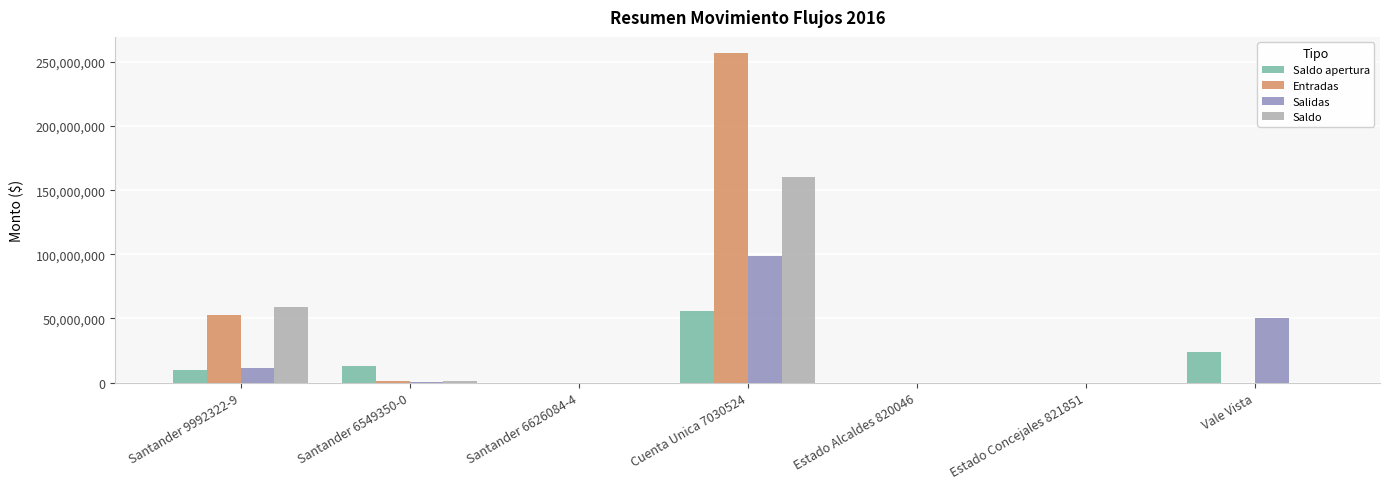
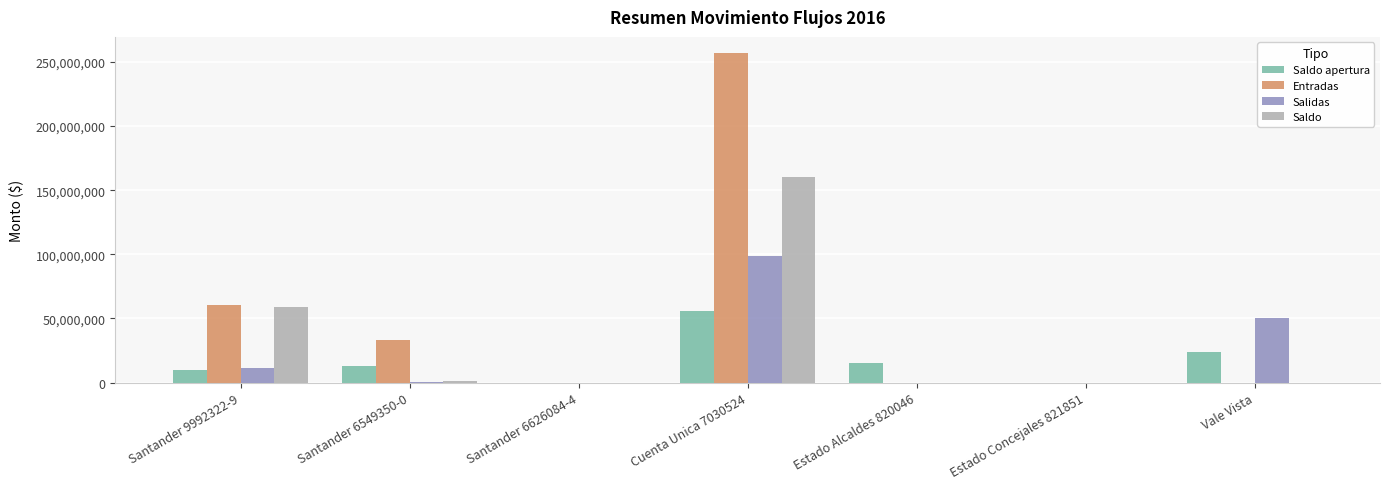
  {
    "Saldo apertura": {
      "Santander 9992322-9": "10,000,000",
      "Santander 6549350-0": "13,000,000",
      "Santander 6626084-4": "0",
      "Cuenta Unica 7030524": "56,000,000",
-     "Estado Alcaldes 820046": "0",
+     "Estado Alcaldes 820046": "15,000,000",
      "Vale Vista": "24,000,000"
    },
    "Entradas": {
-     "Santander 9992322-9": "53,000,000",
-     "Santander 6549350-0": "1,000,000",
+     "Santander 9992322-9": "60,000,000",
+     "Santander 6549350-0": "33,000,000",
      "Santander 6626084-4": "0",
      "Cuenta Unica 7030524": "257,000,000",
      "Estado Alcaldes 820046": "0",
      "Estado Concejales 821851": "0",
      "Vale Vista": "0"
    }
  }
